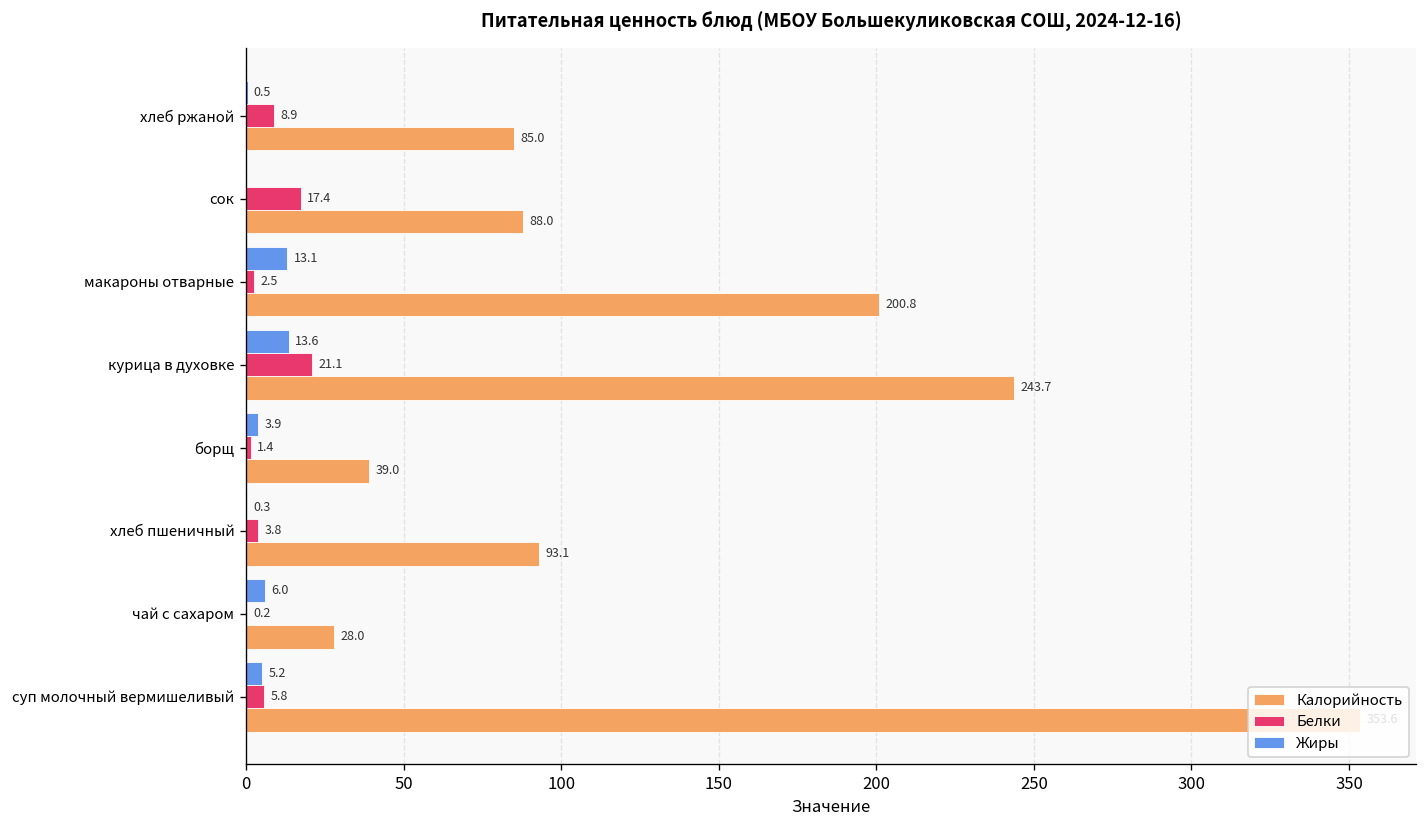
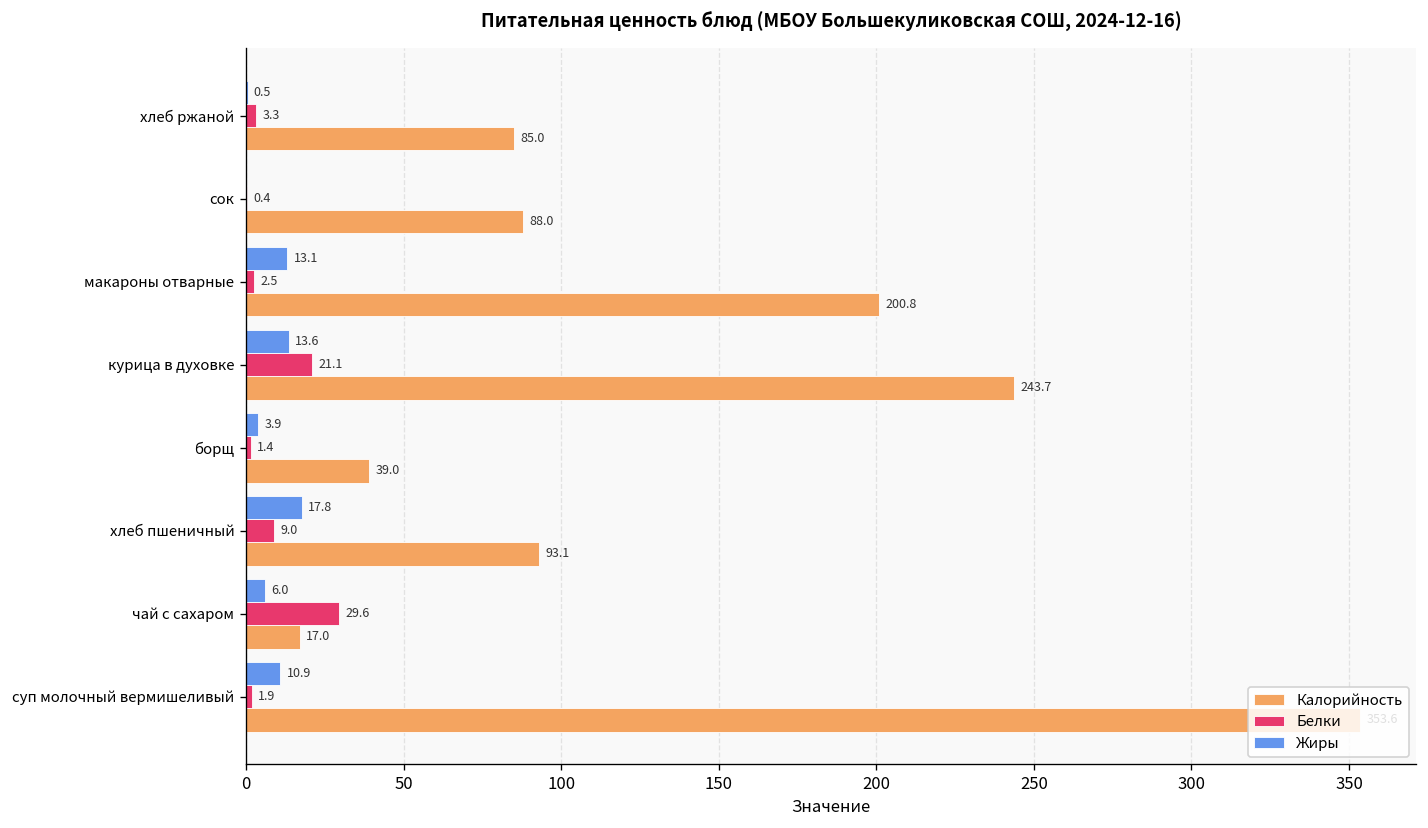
  {
    "Калорийность": {
      "хлеб ржаной": 85.0,
      "сок": 88.0,
      "макароны отварные": 200.8,
      "курица в духовке": 243.7,
      "борщ": 39.0,
      "хлеб пшеничный": 93.1,
-     "чай с сахаром": 28.0
+     "чай с сахаром": 17.0
    },
    "Белки": {
-     "хлеб ржаной": 8.9,
-     "сок": 17.4,
+     "хлеб ржаной": 3.3,
+     "сок": 0.4,
      "макароны отварные": 2.5,
      "курица в духовке": 21.1,
      "борщ": 1.4,
-     "хлеб пшеничный": 3.8,
-     "чай с сахаром": 0.2,
-     "суп молочный вермишеливый": 5.8
+     "хлеб пшеничный": 9.0,
+     "чай с сахаром": 29.6,
+     "суп молочный вермишеливый": 1.9
    },
    "Жиры": {
      "хлеб ржаной": 0.5,
      "макароны отварные": 13.1,
      "курица в духовке": 13.6,
      "борщ": 3.9,
-     "хлеб пшеничный": 0.3,
+     "хлеб пшеничный": 17.8,
      "чай с сахаром": 6.0,
-     "суп молочный вермишеливый": 5.2
+     "суп молочный вермишеливый": 10.9
    }
  }
